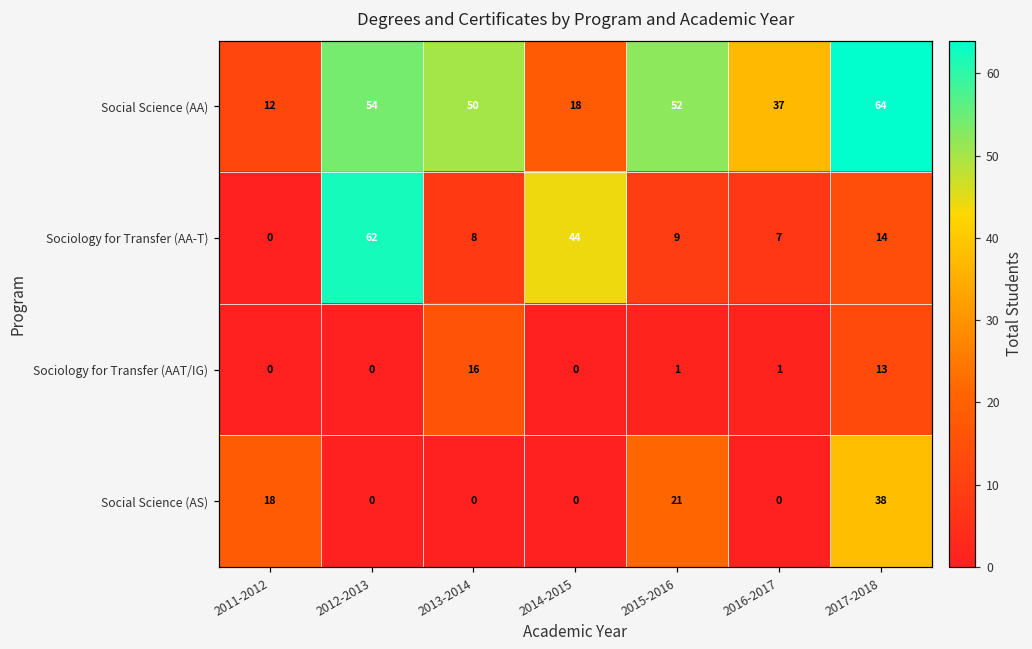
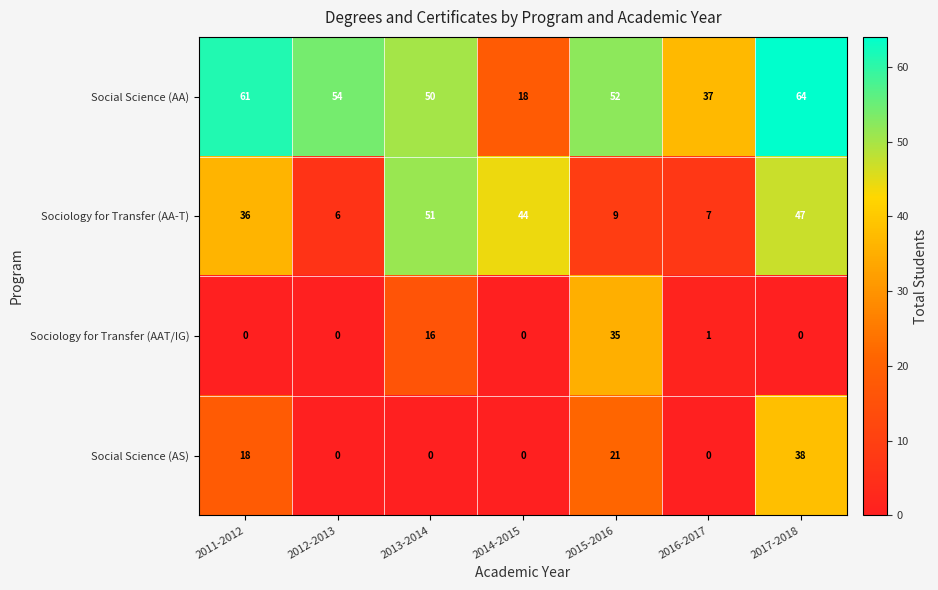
  {
    "Social Science (AA)": {
-     "2011-2012": 12,
+     "2011-2012": 61,
      "2012-2013": 54,
      "2013-2014": 50,
      "2014-2015": 18,
      "2015-2016": 52,
      "2016-2017": 37,
      "2017-2018": 64
    },
    "Sociology for Transfer (AA-T)": {
-     "2011-2012": 0,
-     "2012-2013": 62,
-     "2013-2014": 8,
+     "2011-2012": 36,
+     "2012-2013": 6,
+     "2013-2014": 51,
      "2014-2015": 44,
      "2015-2016": 9,
      "2016-2017": 7,
-     "2017-2018": 14
+     "2017-2018": 47
    },
    "Sociology for Transfer (AAT/IG)": {
      "2011-2012": 0,
      "2012-2013": 0,
      "2013-2014": 16,
      "2014-2015": 0,
-     "2015-2016": 1,
+     "2015-2016": 35,
      "2016-2017": 1,
-     "2017-2018": 13
+     "2017-2018": 0
    },
    "Social Science (AS)": {
      "2011-2012": 18,
      "2012-2013": 0,
      "2013-2014": 0,
      "2014-2015": 0,
      "2015-2016": 21,
      "2016-2017": 0,
      "2017-2018": 38
    }
  }
